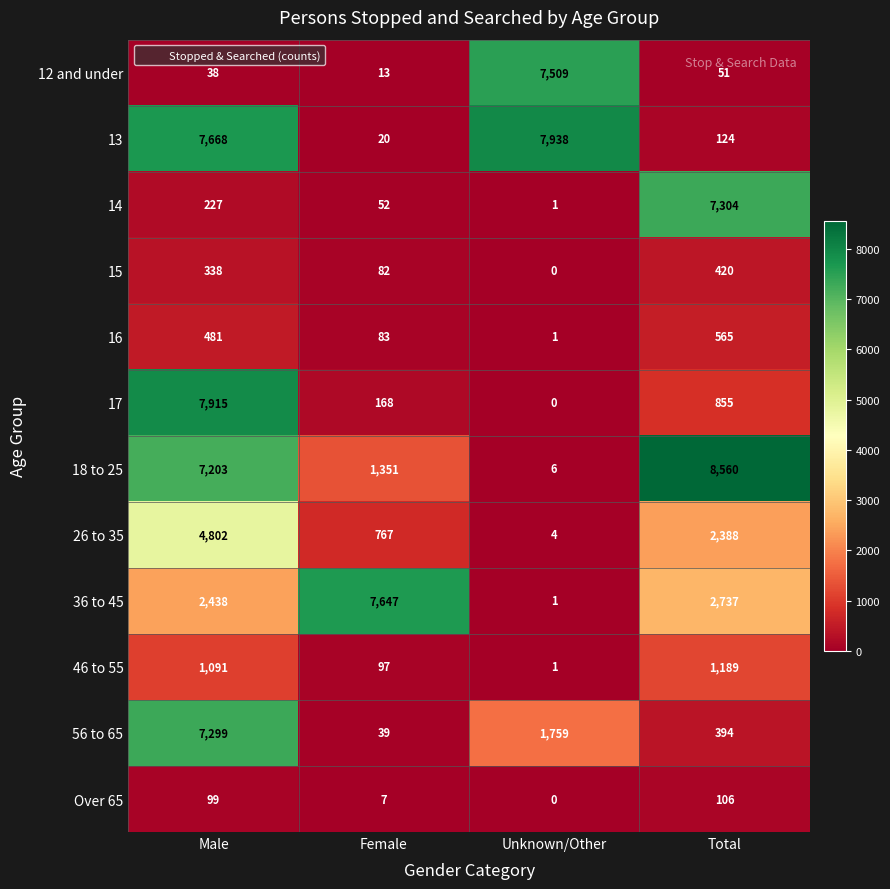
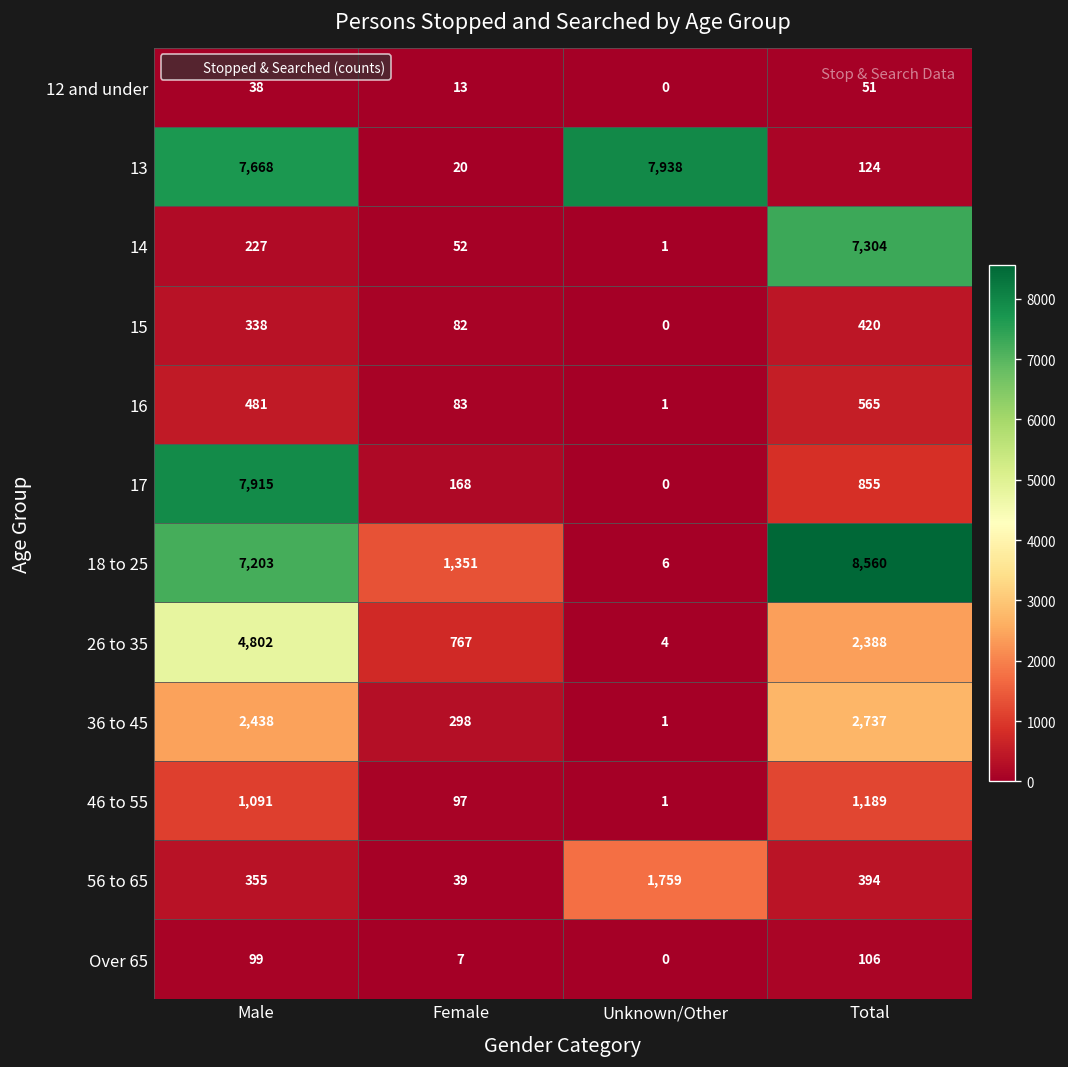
  {
    "12 and under": {
      "Male": "38",
      "Female": "13",
-     "Unknown/Other": "7,509"
+     "Unknown/Other": "0"
    },
    "13": {
      "Male": "7,668",
      "Female": "20",
      "Unknown/Other": "7,938",
      "Total": "124"
    },
    "14": {
      "Male": "227",
      "Female": "52",
      "Unknown/Other": "1",
      "Total": "7,304"
    },
    "15": {
      "Male": "338",
      "Female": "82",
      "Unknown/Other": "0",
      "Total": "420"
    },
    "16": {
      "Male": "481",
      "Female": "83",
      "Unknown/Other": "1",
      "Total": "565"
    },
    "17": {
      "Male": "7,915",
      "Female": "168",
      "Unknown/Other": "0",
      "Total": "855"
    },
    "18 to 25": {
      "Male": "7,203",
      "Female": "1,351",
      "Unknown/Other": "6",
      "Total": "8,560"
    },
    "26 to 35": {
      "Male": "4,802",
      "Female": "767",
      "Unknown/Other": "4",
      "Total": "2,388"
    },
    "36 to 45": {
      "Male": "2,438",
-     "Female": "7,647",
+     "Female": "298",
      "Unknown/Other": "1",
      "Total": "2,737"
    },
    "46 to 55": {
      "Male": "1,091",
      "Female": "97",
      "Unknown/Other": "1",
      "Total": "1,189"
    },
    "56 to 65": {
-     "Male": "7,299",
+     "Male": "355",
      "Female": "39",
      "Unknown/Other": "1,759",
      "Total": "394"
    },
    "Over 65": {
      "Male": "99",
      "Female": "7",
      "Unknown/Other": "0",
      "Total": "106"
    }
  }
